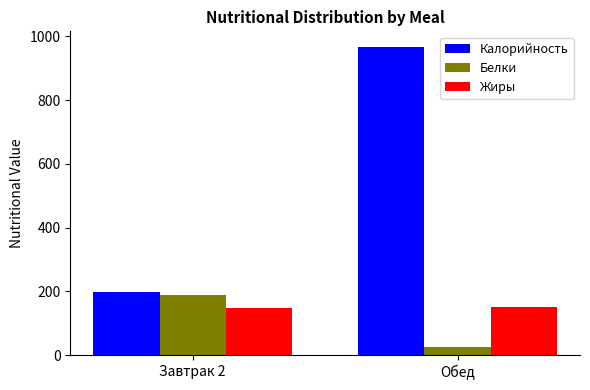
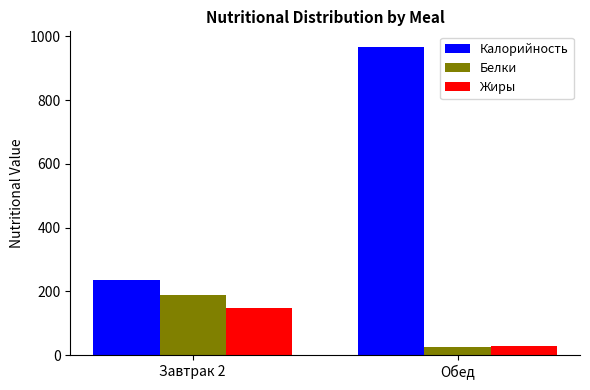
  {
    "Калорийность": {
-     "Завтрак 2": 200,
+     "Завтрак 2": 240,
      "Обед": 970
    },
    "Белки": {
      "Завтрак 2": 190,
      "Обед": 30
    },
    "Жиры": {
      "Завтрак 2": 150,
-     "Обед": 150
+     "Обед": 30
    }
  }
